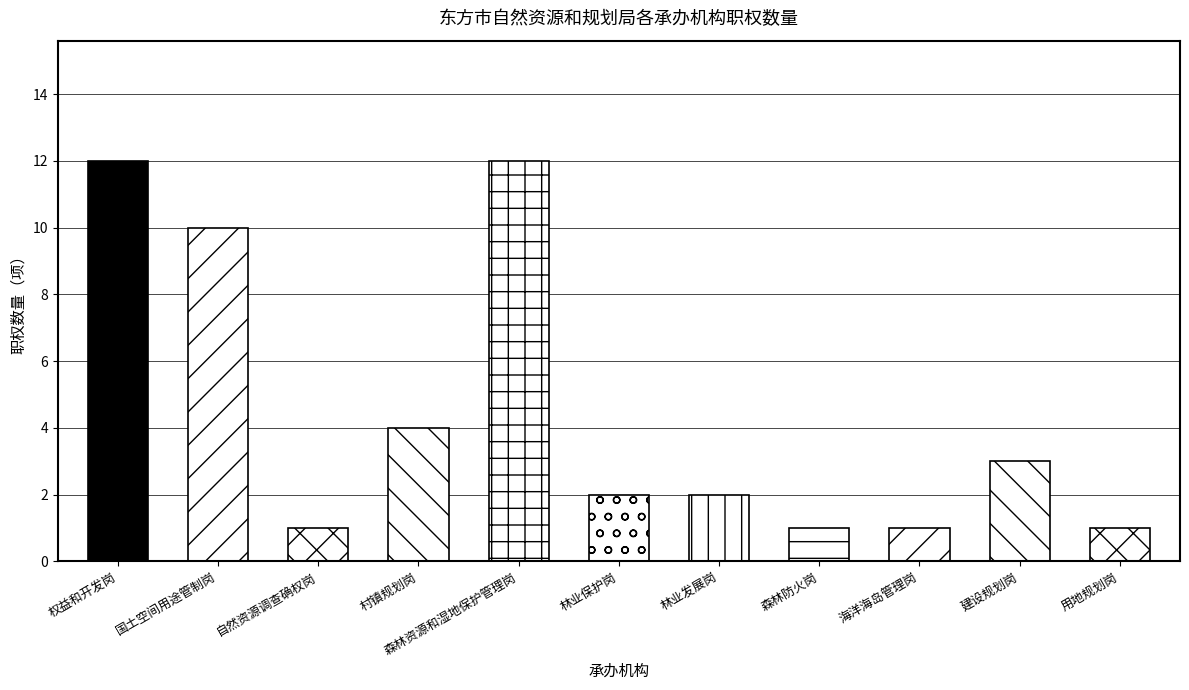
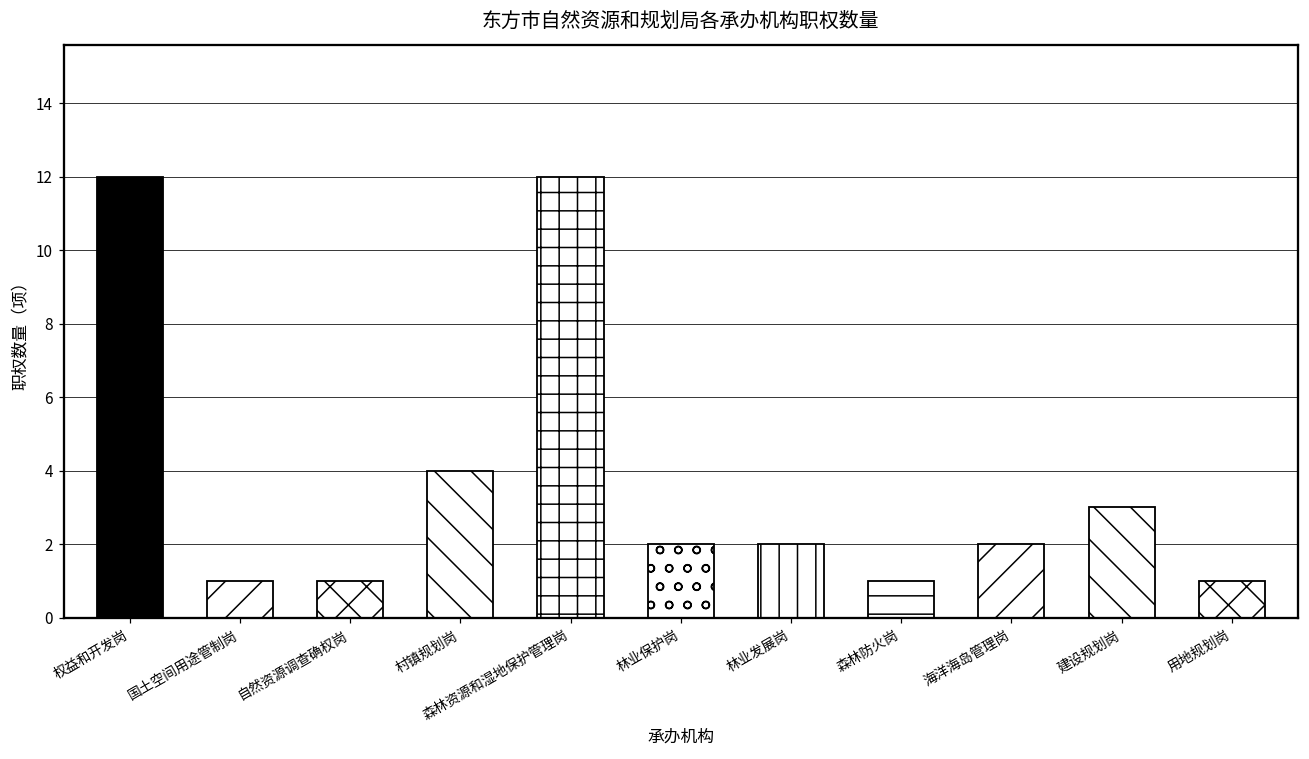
  {
    "权益和开发岗": 12,
-   "国土空间用途管制岗": 10,
+   "国土空间用途管制岗": 1,
    "自然资源调查确权岗": 1,
    "村镇规划岗": 4,
    "森林资源和湿地保护管理岗": 12,
    "林业保护岗": 2,
    "林业发展岗": 2,
    "森林防火岗": 1,
-   "海洋海岛管理岗": 1,
+   "海洋海岛管理岗": 2,
    "建设规划岗": 3,
    "用地规划岗": 1
  }
